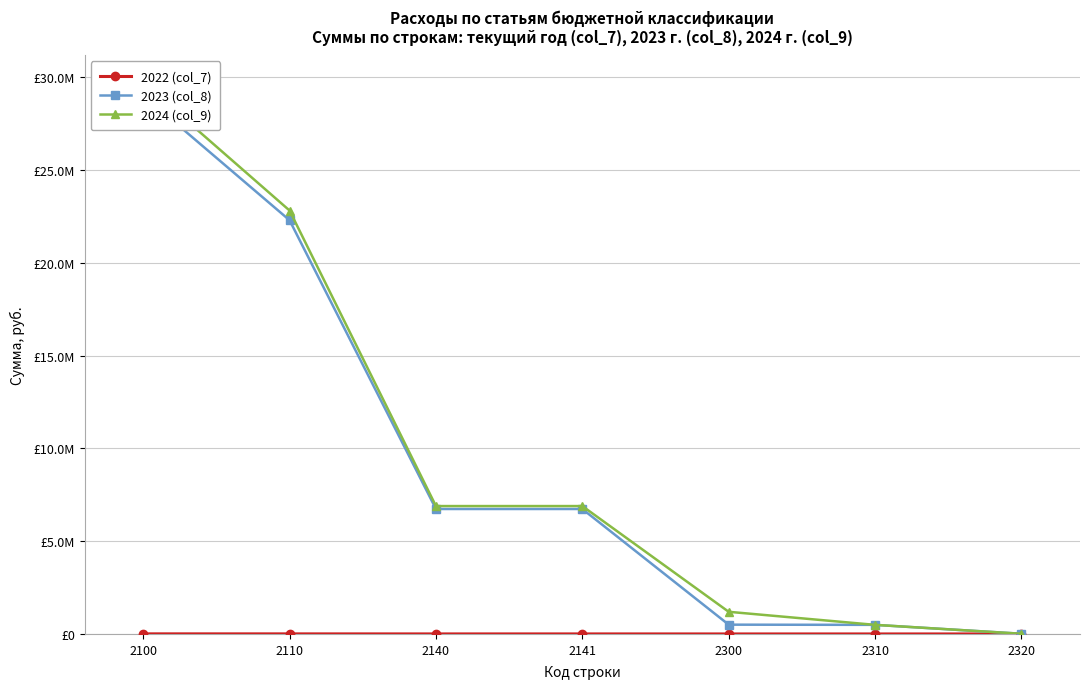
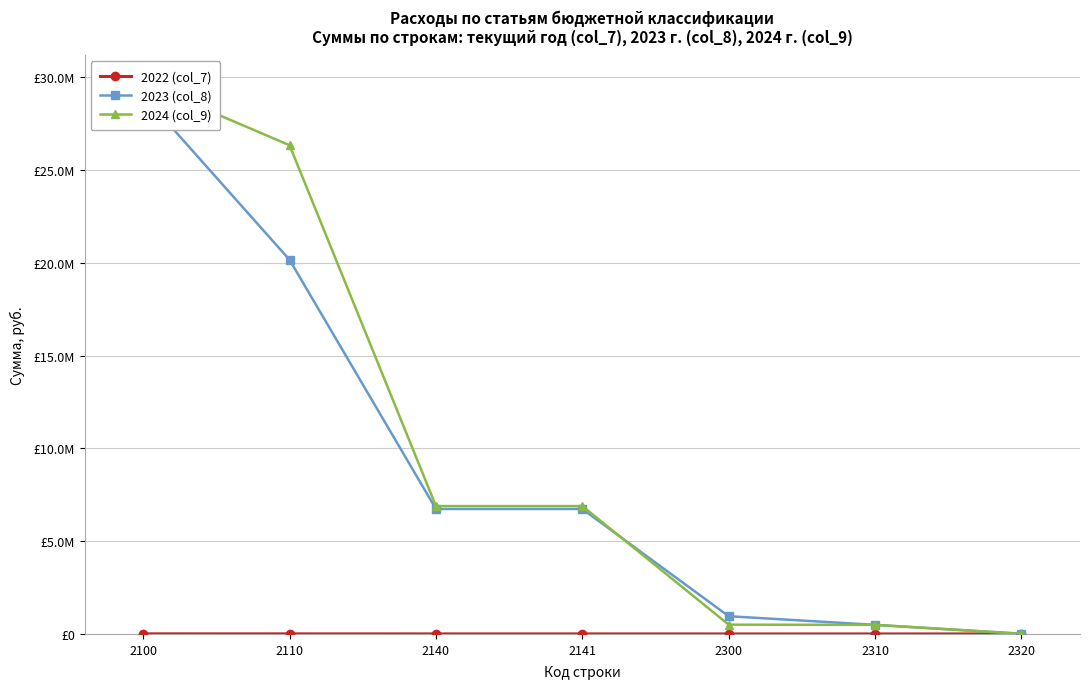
  {
    "2022 (col_7)": {
      "2100": "£0",
      "2110": "£0",
      "2140": "£0",
      "2141": "£0",
      "2300": "£0",
      "2310": "£0"
    },
    "2023 (col_8)": {
-     "2110": "£22300000",
+     "2110": "£20200000",
      "2140": "£6700000",
      "2141": "£6700000",
-     "2300": "£500000"
+     "2300": "£1000000"
    },
    "2024 (col_9)": {
-     "2110": "£22800000",
+     "2110": "£26300000",
      "2140": "£6900000",
      "2141": "£6900000",
-     "2300": "£1200000"
+     "2300": "£500000"
    }
  }
